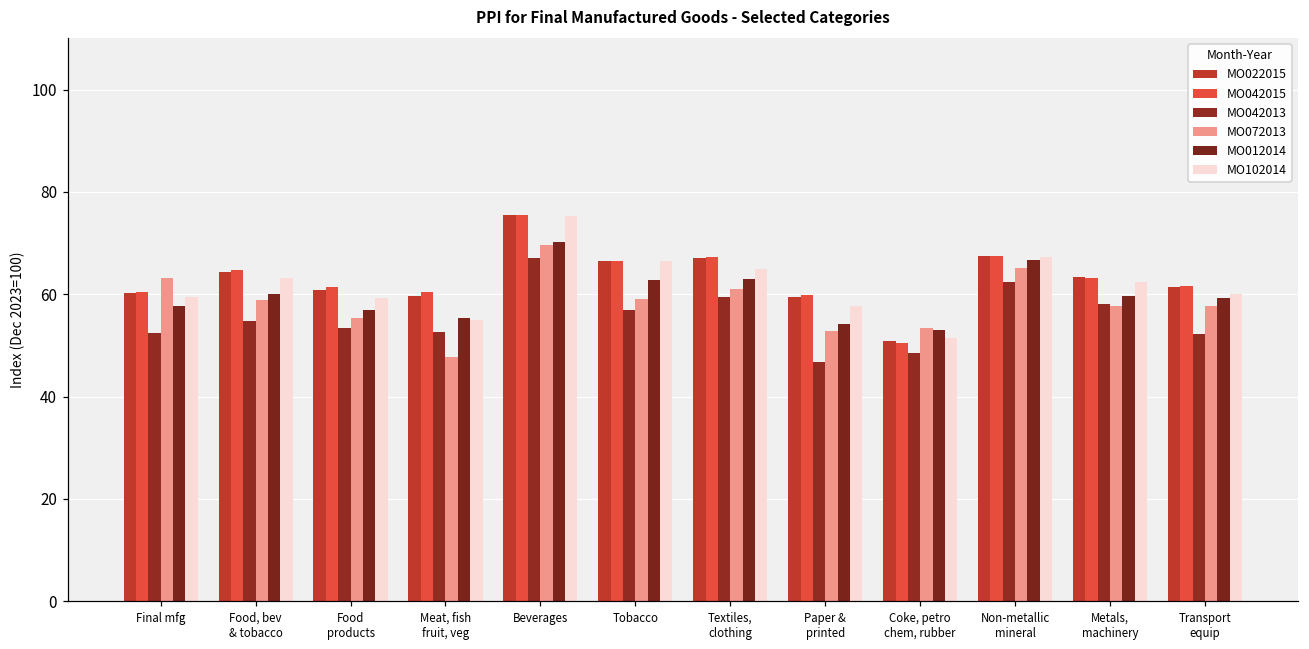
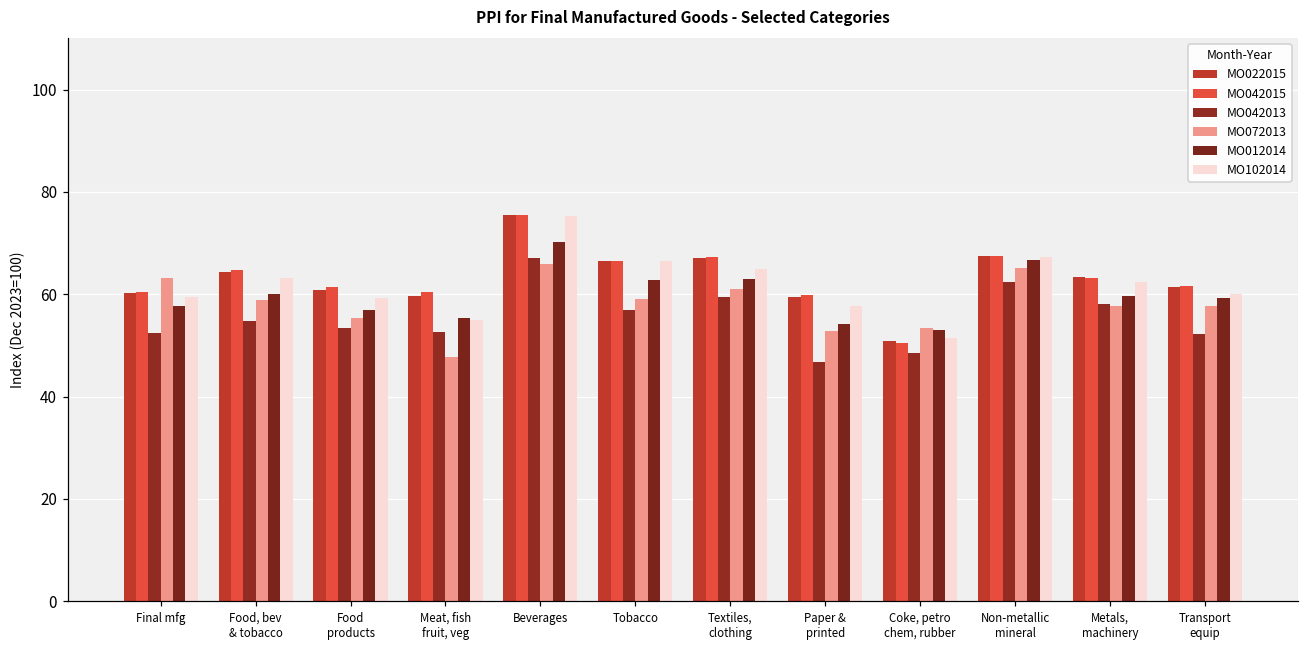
  {
    "MO072013": {
      "Final mfg": 63,
      "Food, bev & tobacco": 59,
      "Food products": 55,
      "Meat, fish fruit, veg": 48,
-     "Beverages": 70,
+     "Beverages": 66,
      "Tobacco": 59,
      "Textiles, clothing": 61,
      "Paper & printed": 53,
      "Coke, petro chem, rubber": 53,
      "Non-metallic mineral": 65,
      "Metals, machinery": 58,
      "Transport equip": 58
    },
    "MO102014": {
      "Final mfg": 60,
      "Food, bev & tobacco": 63,
      "Food products": 59,
      "Meat, fish fruit, veg": 55,
      "Beverages": 75,
      "Tobacco": 66,
      "Textiles, clothing": 65,
      "Paper & printed": 58,
      "Coke, petro chem, rubber": 52,
      "Non-metallic mineral": 67,
      "Metals, machinery": 62,
      "Transport equip": 60
    }
  }
